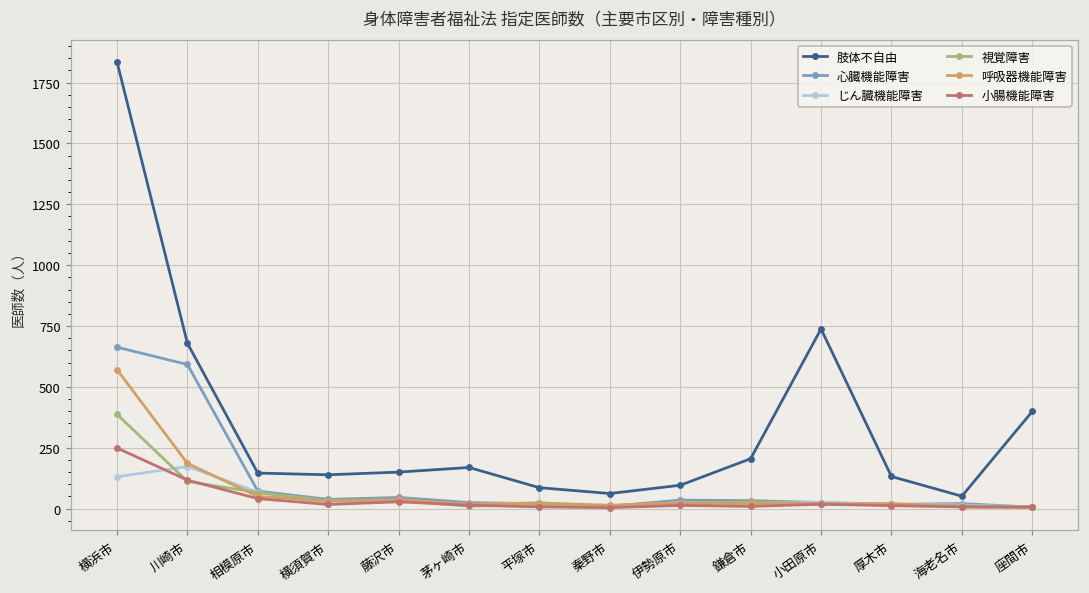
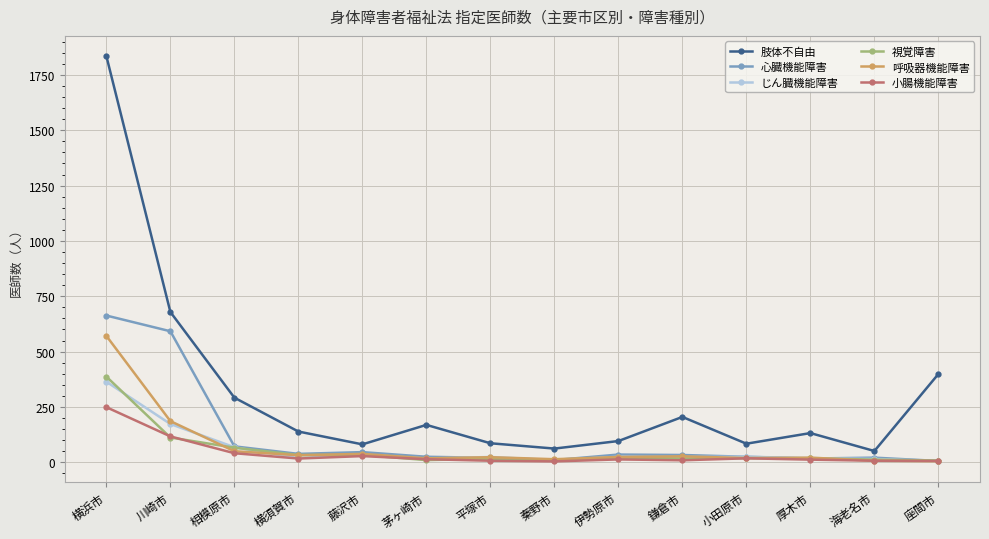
  {
    "肢体不自由": {
      "横浜市": 1840,
      "川崎市": 680,
-     "相模原市": 150,
+     "相模原市": 290,
      "横須賀市": 140,
-     "藤沢市": 150,
+     "藤沢市": 80,
      "茅ヶ崎市": 170,
      "平塚市": 90,
      "秦野市": 60,
      "伊勢原市": 100,
      "鎌倉市": 210,
-     "小田原市": 740,
+     "小田原市": 80,
      "厚木市": 130,
      "海老名市": 50,
      "座間市": 400
    },
    "心臓機能障害": {
      "横浜市": 660,
      "川崎市": 590
    },
    "じん臓機能障害": {
-     "横浜市": 130,
+     "横浜市": 360,
      "川崎市": 170
    }
  }
